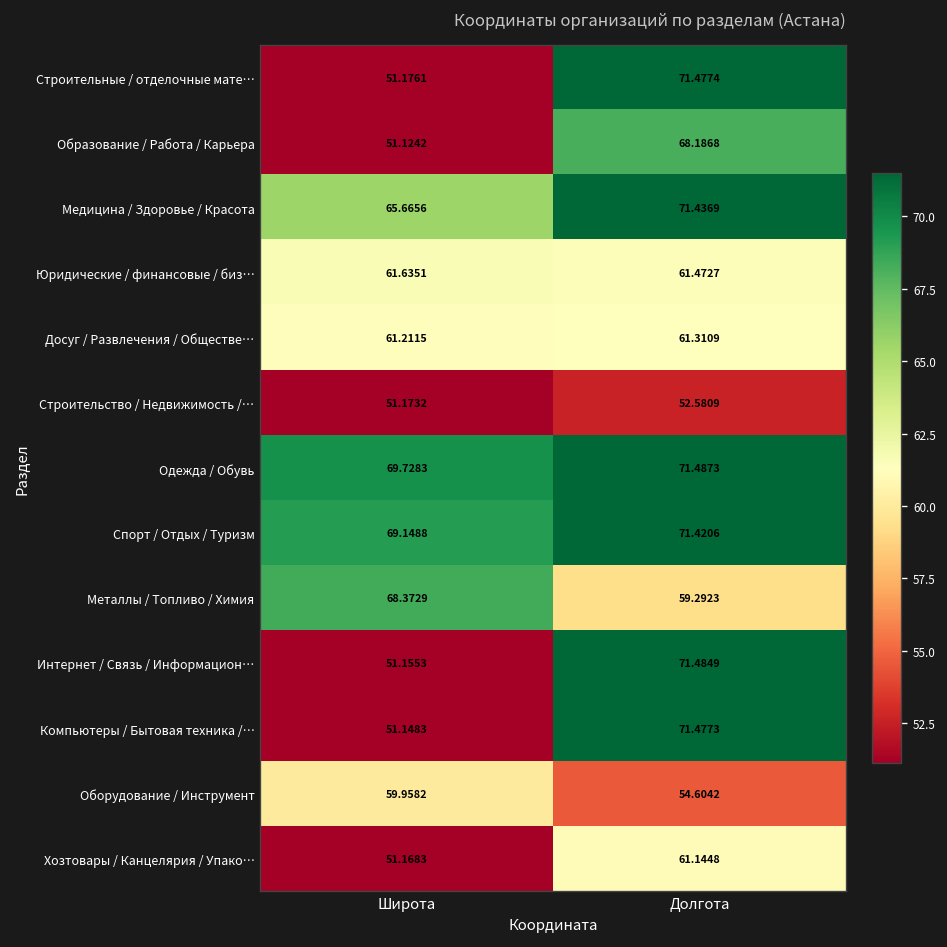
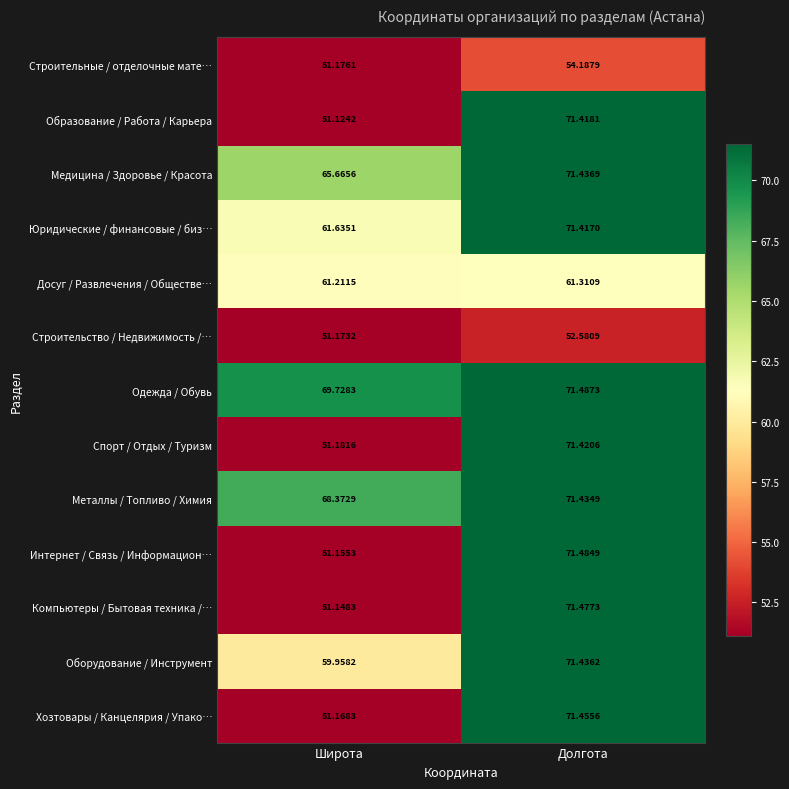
  {
    "Строительные / отделочные мате…": {
      "Широта": 51.1761,
-     "Долгота": 71.4774
+     "Долгота": 54.1879
    },
    "Образование / Работа / Карьера": {
      "Широта": 51.1242,
-     "Долгота": 68.1868
+     "Долгота": 71.4181
    },
    "Медицина / Здоровье / Красота": {
      "Широта": 65.6656,
      "Долгота": 71.4369
    },
    "Юридические / финансовые / биз…": {
      "Широта": 61.6351,
-     "Долгота": 61.4727
+     "Долгота": 71.4170
    },
    "Досуг / Развлечения / Обществе…": {
      "Широта": 61.2115,
      "Долгота": 61.3109
    },
    "Строительство / Недвижимость /…": {
      "Широта": 51.1732,
      "Долгота": 52.5809
    },
    "Одежда / Обувь": {
      "Широта": 69.7283,
      "Долгота": 71.4873
    },
    "Спорт / Отдых / Туризм": {
-     "Широта": 69.1488,
+     "Широта": 51.1816,
      "Долгота": 71.4206
    },
    "Металлы / Топливо / Химия": {
      "Широта": 68.3729,
-     "Долгота": 59.2923
+     "Долгота": 71.4349
    },
    "Интернет / Связь / Информацион…": {
      "Широта": 51.1553,
      "Долгота": 71.4849
    },
    "Компьютеры / Бытовая техника /…": {
      "Широта": 51.1483,
      "Долгота": 71.4773
    },
    "Оборудование / Инструмент": {
      "Широта": 59.9582,
-     "Долгота": 54.6042
+     "Долгота": 71.4362
    },
    "Хозтовары / Канцелярия / Упако…": {
      "Широта": 51.1683,
-     "Долгота": 61.1448
+     "Долгота": 71.4556
    }
  }
